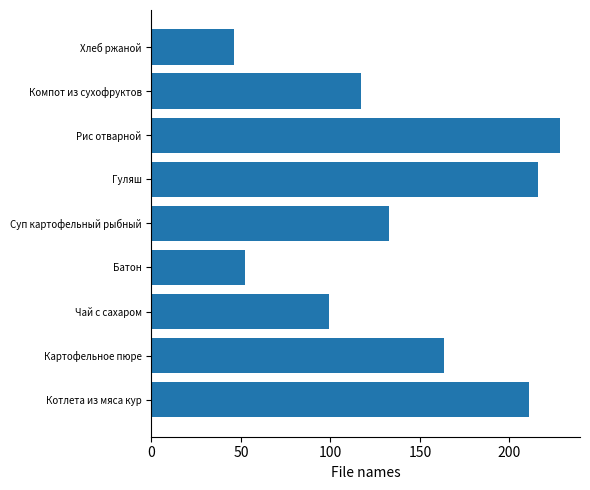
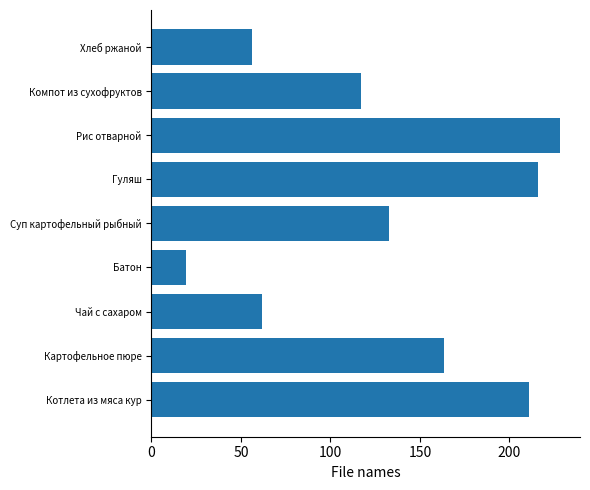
  {
-   "Хлеб ржаной": 46,
+   "Хлеб ржаной": 56,
    "Компот из сухофруктов": 117,
    "Рис отварной": 228,
    "Гуляш": 216,
    "Суп картофельный рыбный": 133,
-   "Батон": 52,
-   "Чай с сахаром": 99,
+   "Батон": 20,
+   "Чай с сахаром": 62,
    "Картофельное пюре": 164,
    "Котлета из мяса кур": 211
  }
